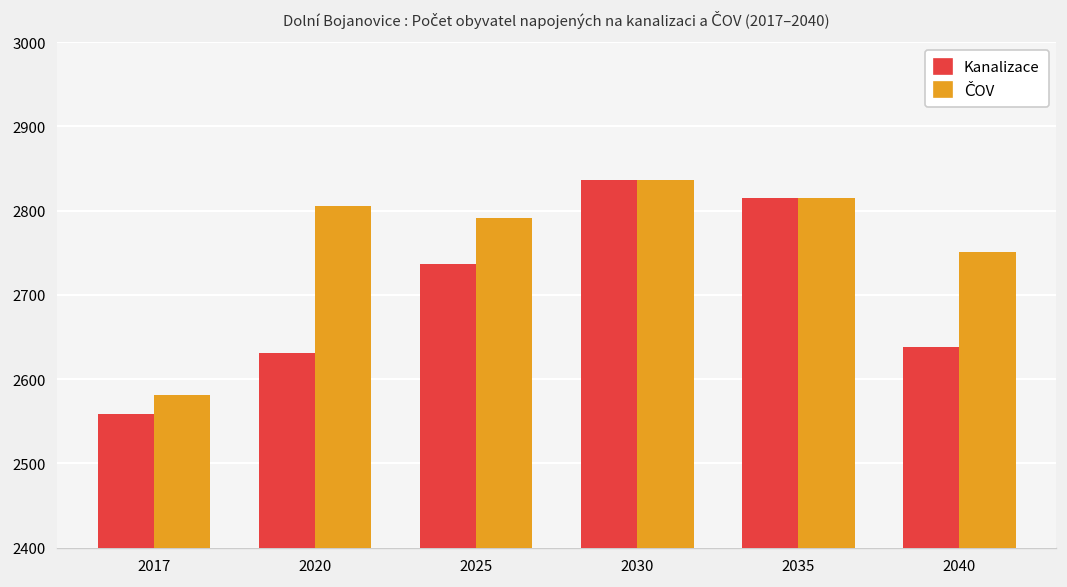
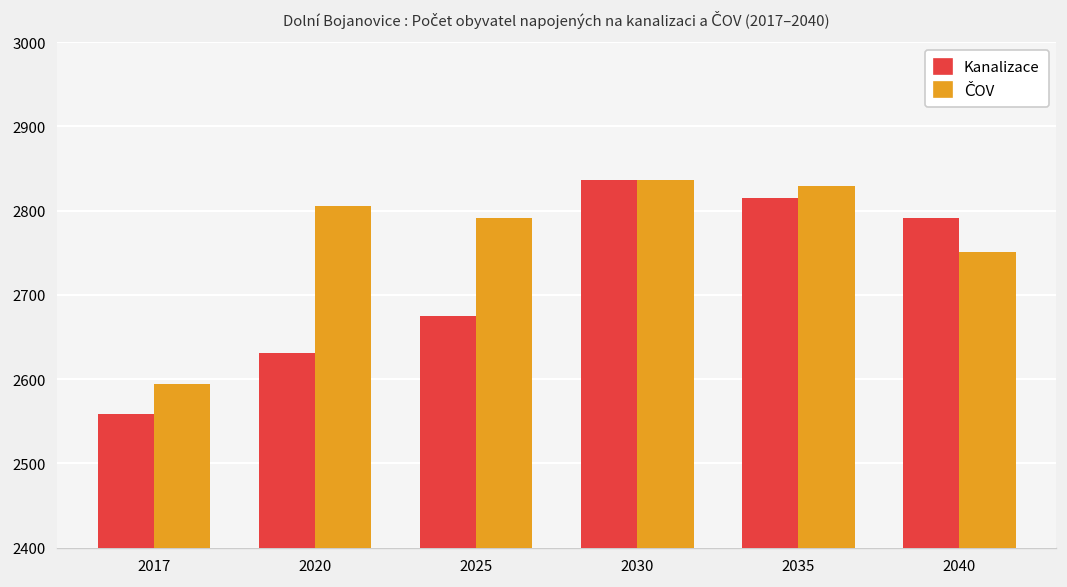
  {
    "Kanalizace": {
      "2017": 2560,
      "2020": 2630,
-     "2025": 2740,
+     "2025": 2680,
      "2030": 2840,
      "2035": 2820,
-     "2040": 2640
+     "2040": 2790
    },
    "ČOV": {
-     "2017": 2580,
+     "2017": 2590,
      "2020": 2810,
      "2025": 2790,
      "2030": 2840,
-     "2035": 2820,
+     "2035": 2830,
      "2040": 2750
    }
  }
